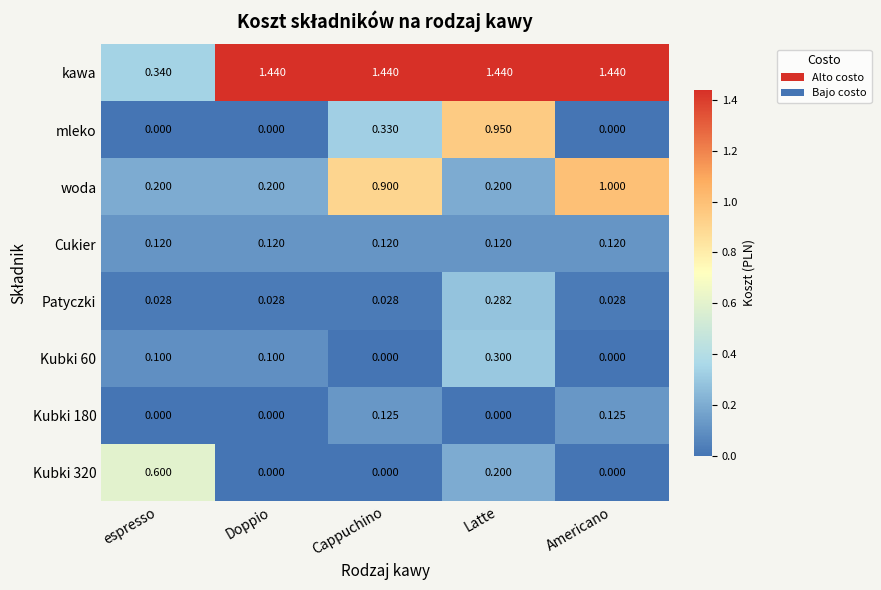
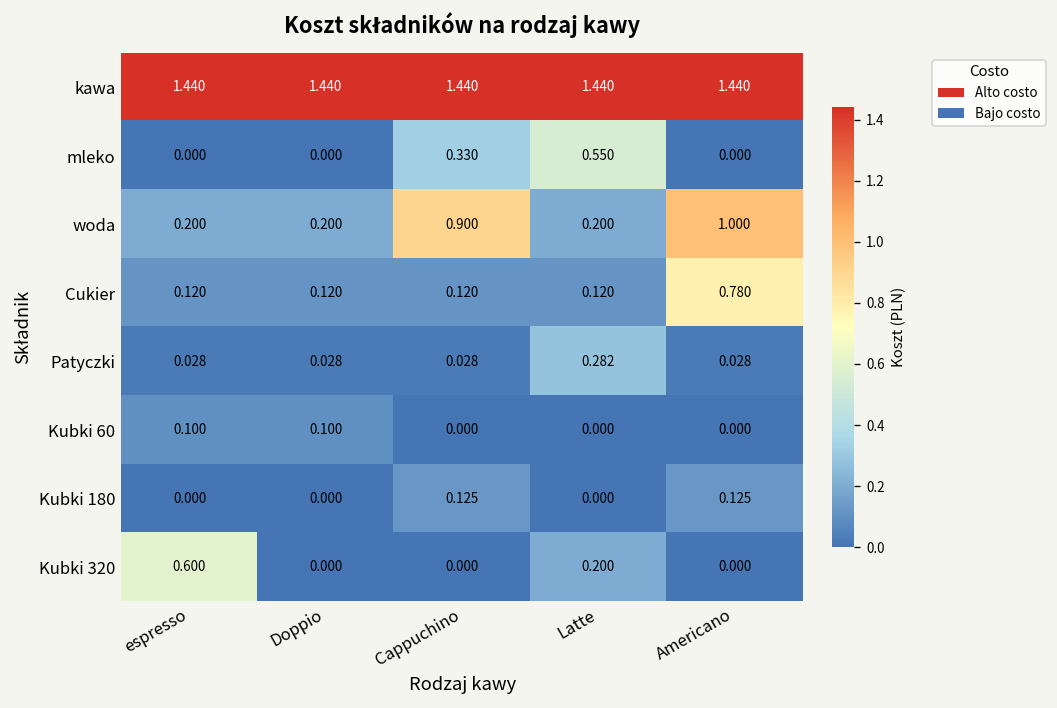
  {
    "kawa": {
-     "espresso": 0.340,
+     "espresso": 1.440,
      "Doppio": 1.440,
      "Cappuchino": 1.440,
      "Latte": 1.440,
      "Americano": 1.440
    },
    "mleko": {
      "espresso": 0.000,
      "Doppio": 0.000,
      "Cappuchino": 0.330,
-     "Latte": 0.950,
+     "Latte": 0.550,
      "Americano": 0.000
    },
    "woda": {
      "espresso": 0.200,
      "Doppio": 0.200,
      "Cappuchino": 0.900,
      "Latte": 0.200,
      "Americano": 1.000
    },
    "Cukier": {
      "espresso": 0.120,
      "Doppio": 0.120,
      "Cappuchino": 0.120,
      "Latte": 0.120,
-     "Americano": 0.120
+     "Americano": 0.780
    },
    "Patyczki": {
      "espresso": 0.028,
      "Doppio": 0.028,
      "Cappuchino": 0.028,
      "Latte": 0.282,
      "Americano": 0.028
    },
    "Kubki 60": {
      "espresso": 0.100,
      "Doppio": 0.100,
      "Cappuchino": 0.000,
-     "Latte": 0.300,
+     "Latte": 0.000,
      "Americano": 0.000
    },
    "Kubki 180": {
      "espresso": 0.000,
      "Doppio": 0.000,
      "Cappuchino": 0.125,
      "Latte": 0.000,
      "Americano": 0.125
    },
    "Kubki 320": {
      "espresso": 0.600,
      "Doppio": 0.000,
      "Cappuchino": 0.000,
      "Latte": 0.200,
      "Americano": 0.000
    }
  }
